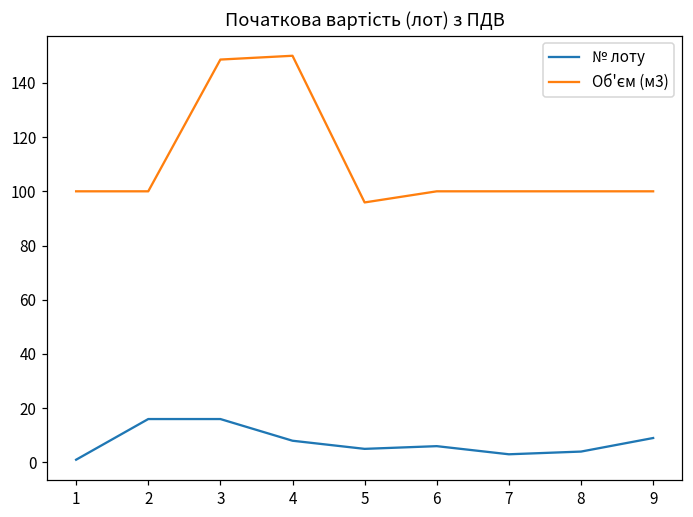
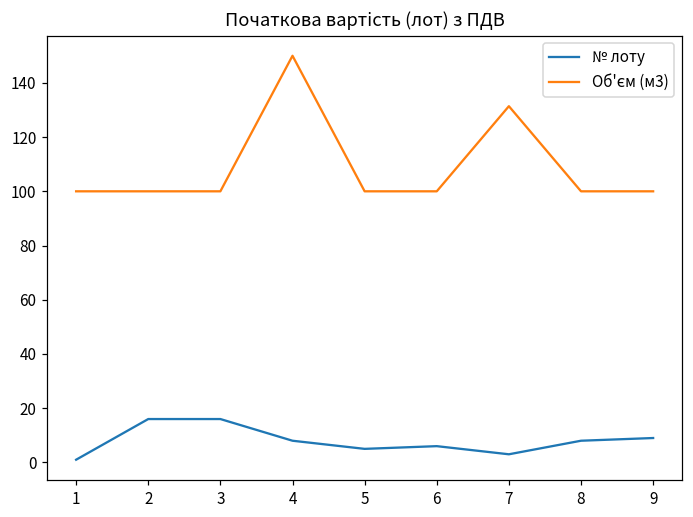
  {
    "№ лоту": {
      "1": 1,
      "2": 16,
      "3": 16,
      "4": 8,
      "5": 5,
      "6": 6,
      "7": 3,
-     "8": 4,
+     "8": 8,
      "9": 9
    },
    "Об'єм (м3)": {
      "1": 100,
      "2": 100,
-     "3": 149,
+     "3": 100,
      "4": 150,
-     "5": 96,
+     "5": 100,
      "6": 100,
-     "7": 100,
+     "7": 131,
      "8": 100,
      "9": 100
    }
  }
